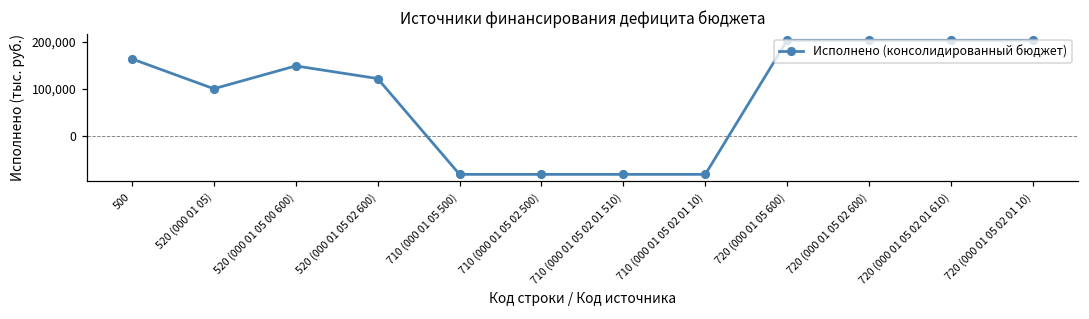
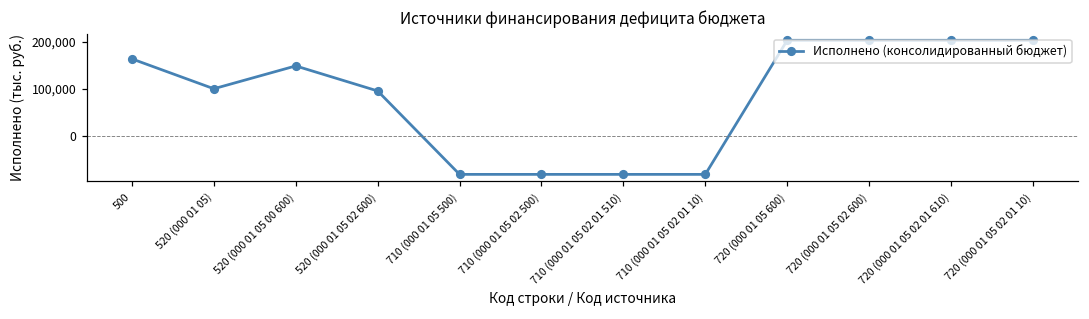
  {
    "500": "160,000",
    "520 (000 01 05)": "100,000",
    "520 (000 01 05 00 600)": "150,000",
-   "520 (000 01 05 02 600)": "120,000",
+   "520 (000 01 05 02 600)": "100,000",
    "710 (000 01 05 500)": "-80,000",
    "710 (000 01 05 02 500)": "-80,000",
    "710 (000 01 05 02 01 510)": "-80,000",
    "710 (000 01 05 02 01 10)": "-80,000"
  }
